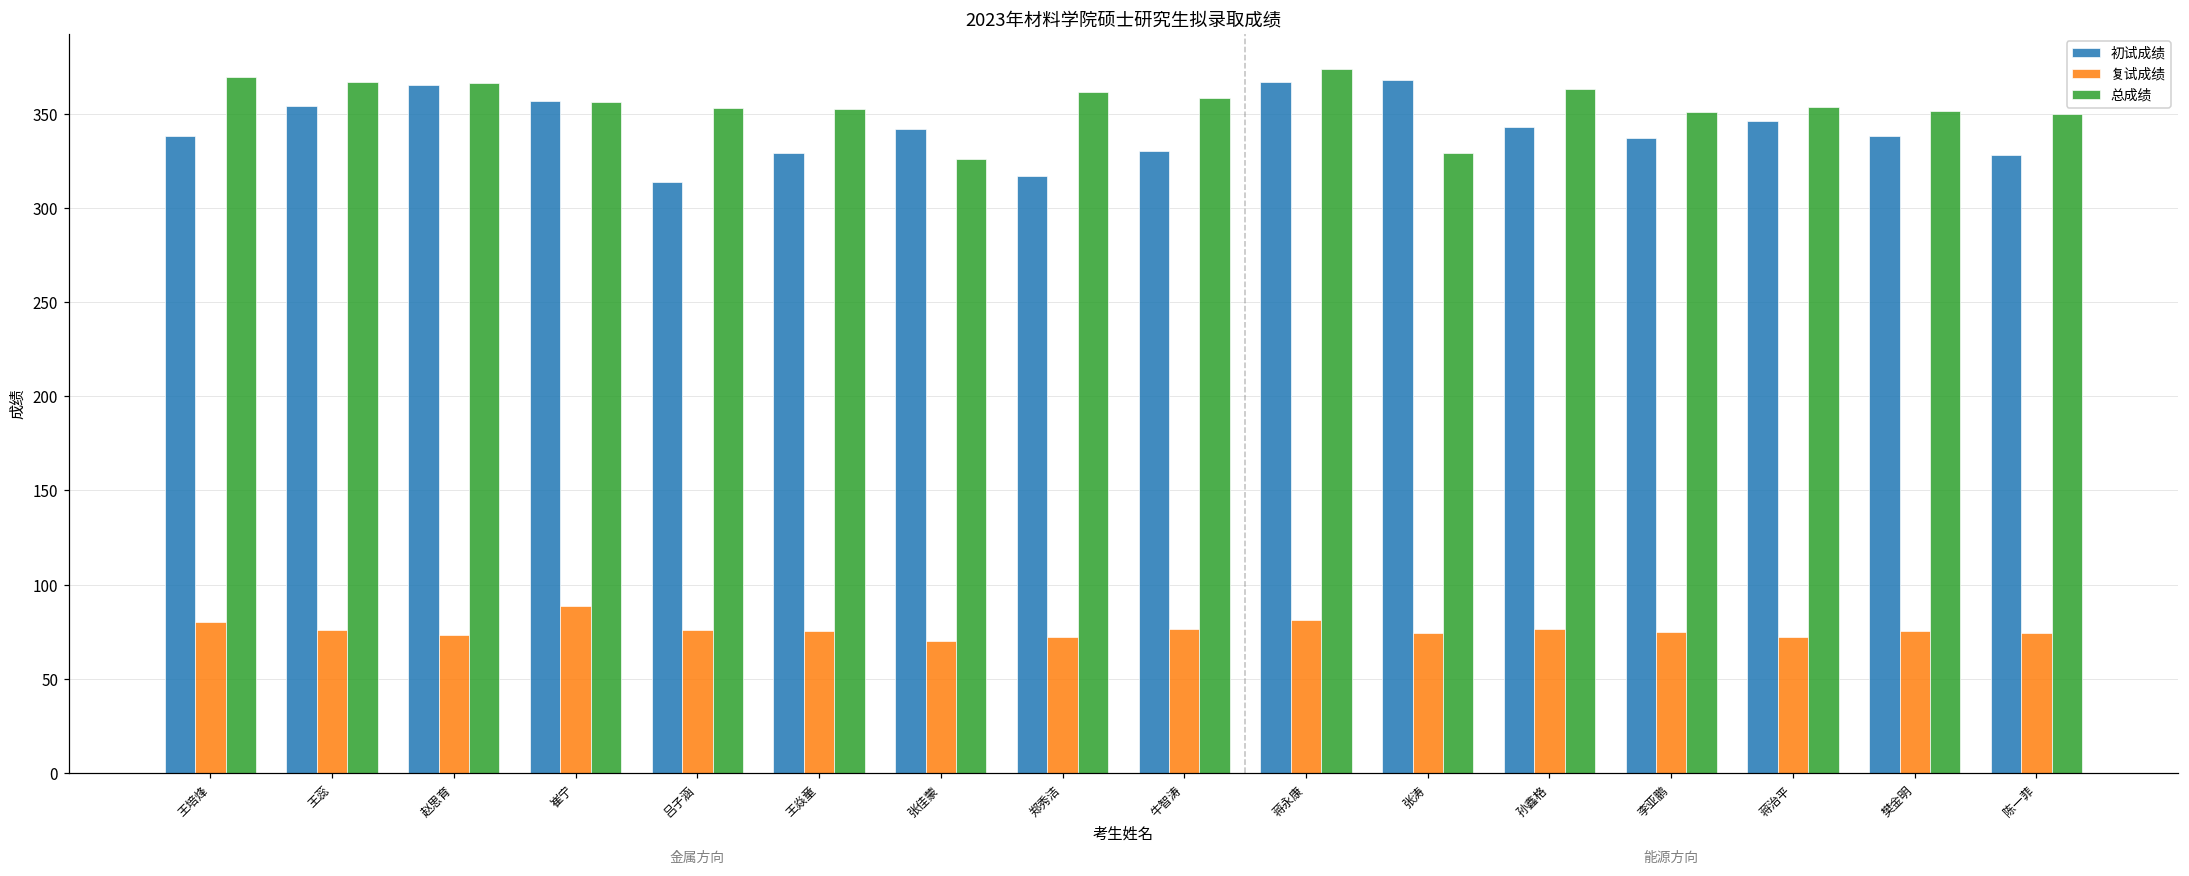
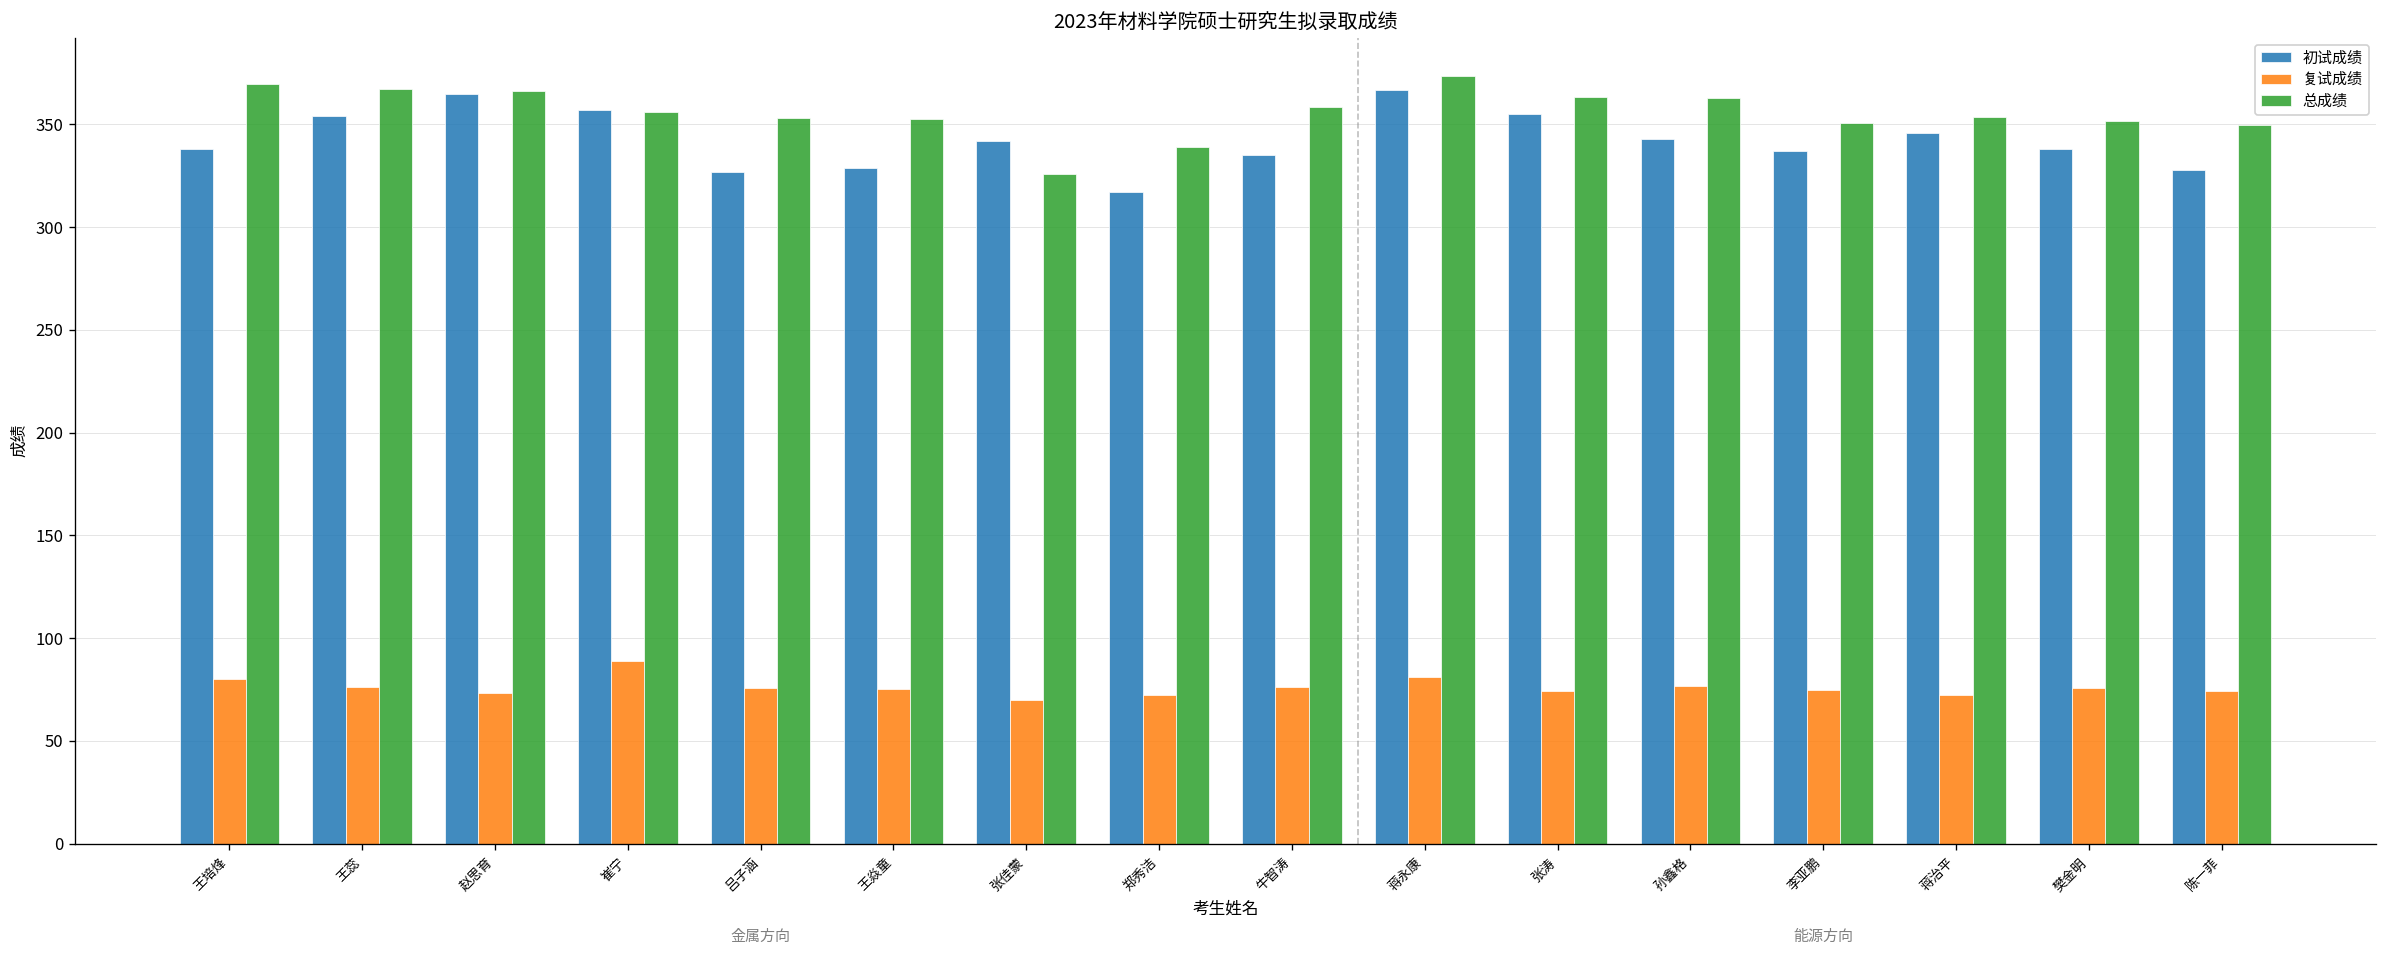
  {
    "初试成绩": {
      "王培烽": 338,
      "王蕊": 354,
      "赵思育": 365,
      "崔宁": 357,
-     "吕子涵": 314,
+     "吕子涵": 327,
      "王焱童": 329,
      "张佳蒙": 342,
      "郑秀洁": 317,
-     "牛智涛": 330,
+     "牛智涛": 335,
      "蒋永康": 367,
-     "张涛": 368,
+     "张涛": 355,
      "孙鑫格": 343,
      "李亚鹏": 337,
      "蒋治平": 346,
      "樊金明": 338,
      "陈一菲": 328
    },
    "复试成绩": {
      "王培烽": 80,
      "王蕊": 76,
      "赵思育": 73,
      "崔宁": 89,
      "吕子涵": 76,
      "王焱童": 75,
      "张佳蒙": 70,
      "郑秀洁": 72,
      "牛智涛": 76,
      "蒋永康": 81,
      "张涛": 74,
      "孙鑫格": 77,
      "李亚鹏": 75,
      "蒋治平": 72,
      "樊金明": 76,
      "陈一菲": 74
    },
    "总成绩": {
      "王培烽": 369,
      "王蕊": 367,
      "赵思育": 366,
      "崔宁": 356,
      "吕子涵": 353,
      "王焱童": 353,
      "张佳蒙": 326,
-     "郑秀洁": 361,
+     "郑秀洁": 339,
      "牛智涛": 358,
      "蒋永康": 374,
-     "张涛": 329,
+     "张涛": 364,
      "孙鑫格": 363,
      "李亚鹏": 351,
      "蒋治平": 354,
      "樊金明": 352,
      "陈一菲": 350
    }
  }
